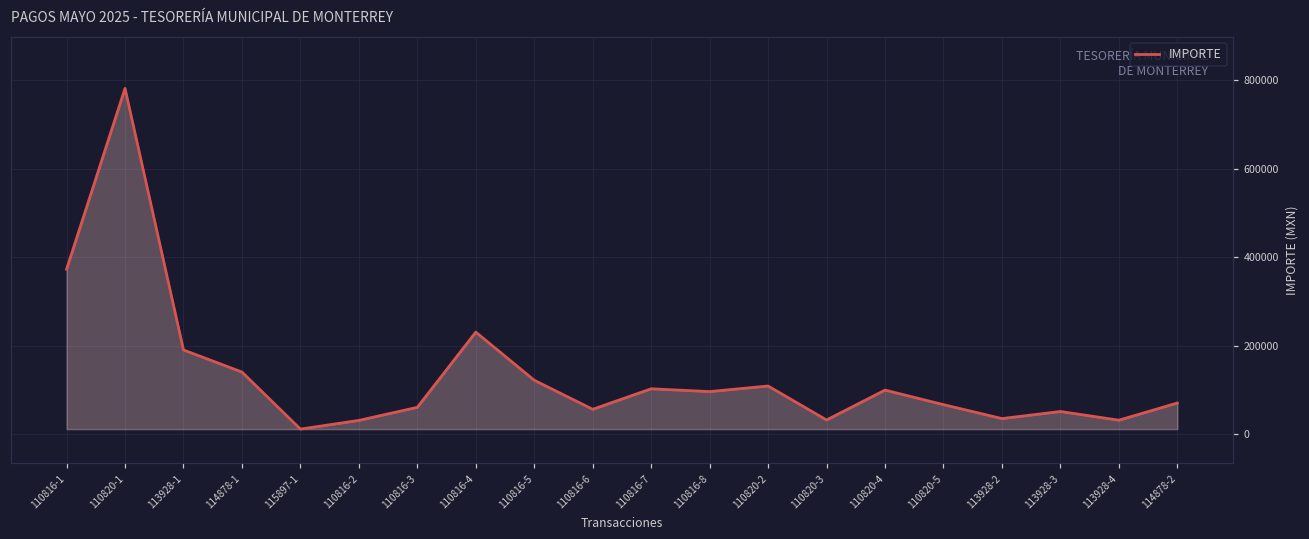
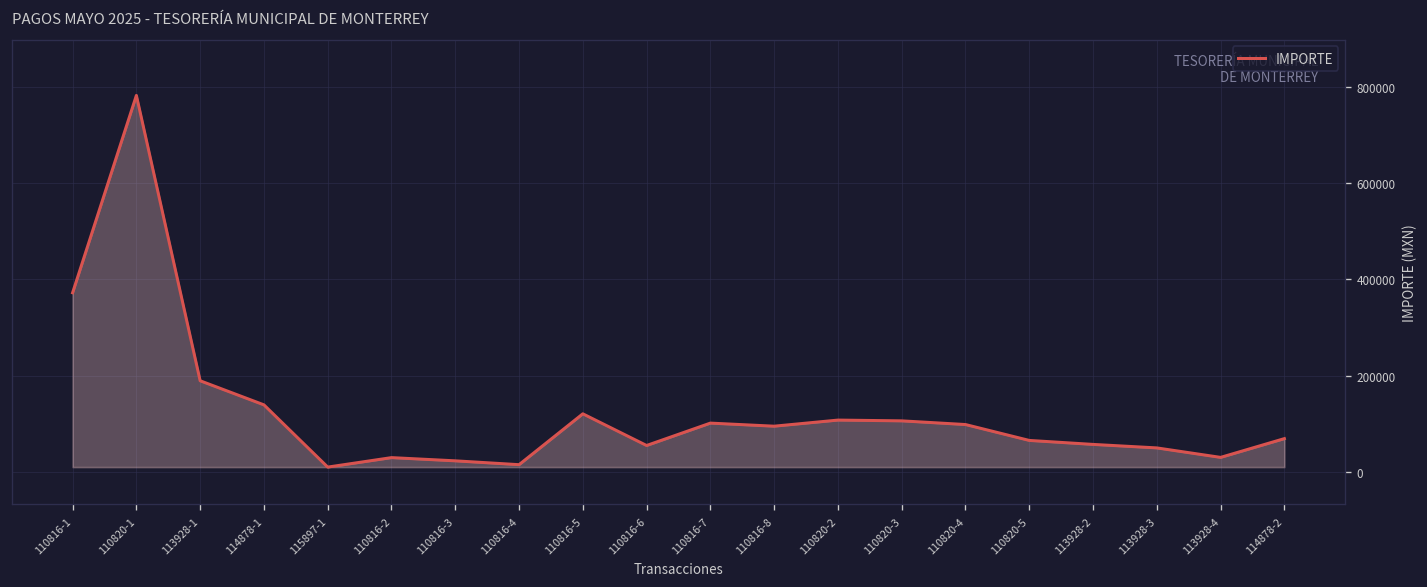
  {
    "110816-1": 370000,
    "110820-1": 780000,
    "113928-1": 190000,
    "114878-1": 140000,
    "115897-1": 10000,
    "110816-2": 30000,
-   "110816-3": 60000,
-   "110816-4": 230000,
+   "110816-3": 20000,
+   "110816-4": 20000,
    "110816-5": 120000,
    "110816-6": 60000,
    "110816-7": 100000,
    "110816-8": 100000,
    "110820-2": 110000,
-   "110820-3": 30000,
+   "110820-3": 110000,
    "110820-4": 100000,
    "110820-5": 70000,
-   "113928-2": 30000,
+   "113928-2": 60000,
    "113928-3": 50000,
    "113928-4": 30000,
    "114878-2": 70000
  }
